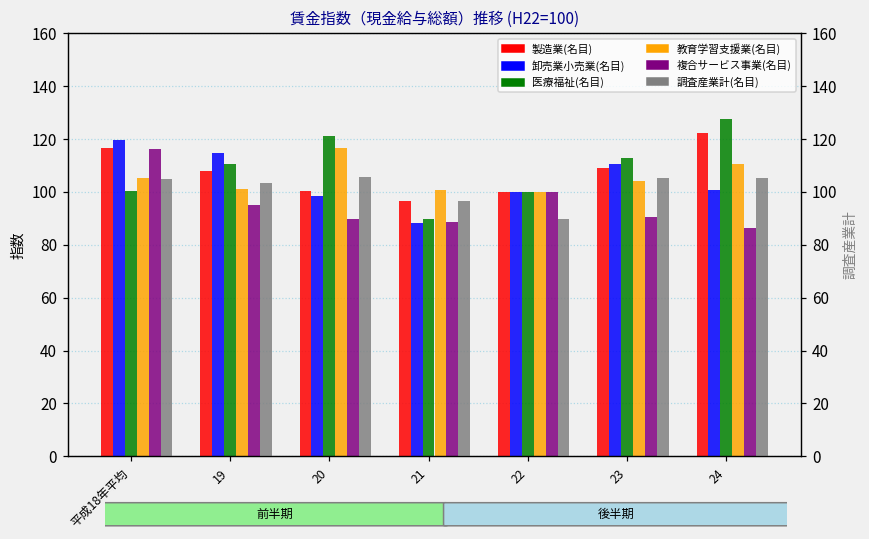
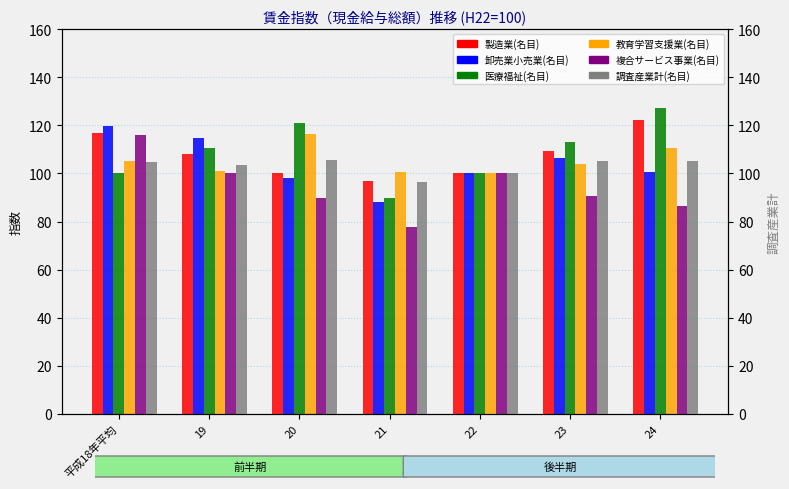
  {
    "製造業(名目)": {
      "平成18年平均": 117,
      "19": 108,
      "20": 100,
      "21": 97,
      "22": 100,
      "23": 109,
      "24": 122
    },
    "卸売業小売業(名目)": {
      "平成18年平均": 120,
      "19": 115,
      "20": 98,
      "21": 88,
      "22": 100,
-     "23": 111,
+     "23": 107,
      "24": 101
    },
    "医療福祉(名目)": {
      "平成18年平均": 100,
      "19": 111,
      "20": 121,
      "21": 90,
      "22": 100,
      "23": 113,
      "24": 127
    },
    "教育学習支援業(名目)": {
      "平成18年平均": 105,
      "19": 101,
      "20": 117,
      "21": 101,
      "22": 100,
      "23": 104,
      "24": 111
    },
    "複合サービス事業(名目)": {
      "平成18年平均": 116,
-     "19": 95,
+     "19": 100,
      "20": 90,
-     "21": 89,
+     "21": 78,
      "22": 100,
      "23": 91,
      "24": 87
    },
    "調査産業計(名目)": {
      "平成18年平均": 105,
      "19": 104,
      "20": 106,
      "21": 96,
-     "22": 90,
+     "22": 100,
      "23": 105,
      "24": 105
    }
  }
